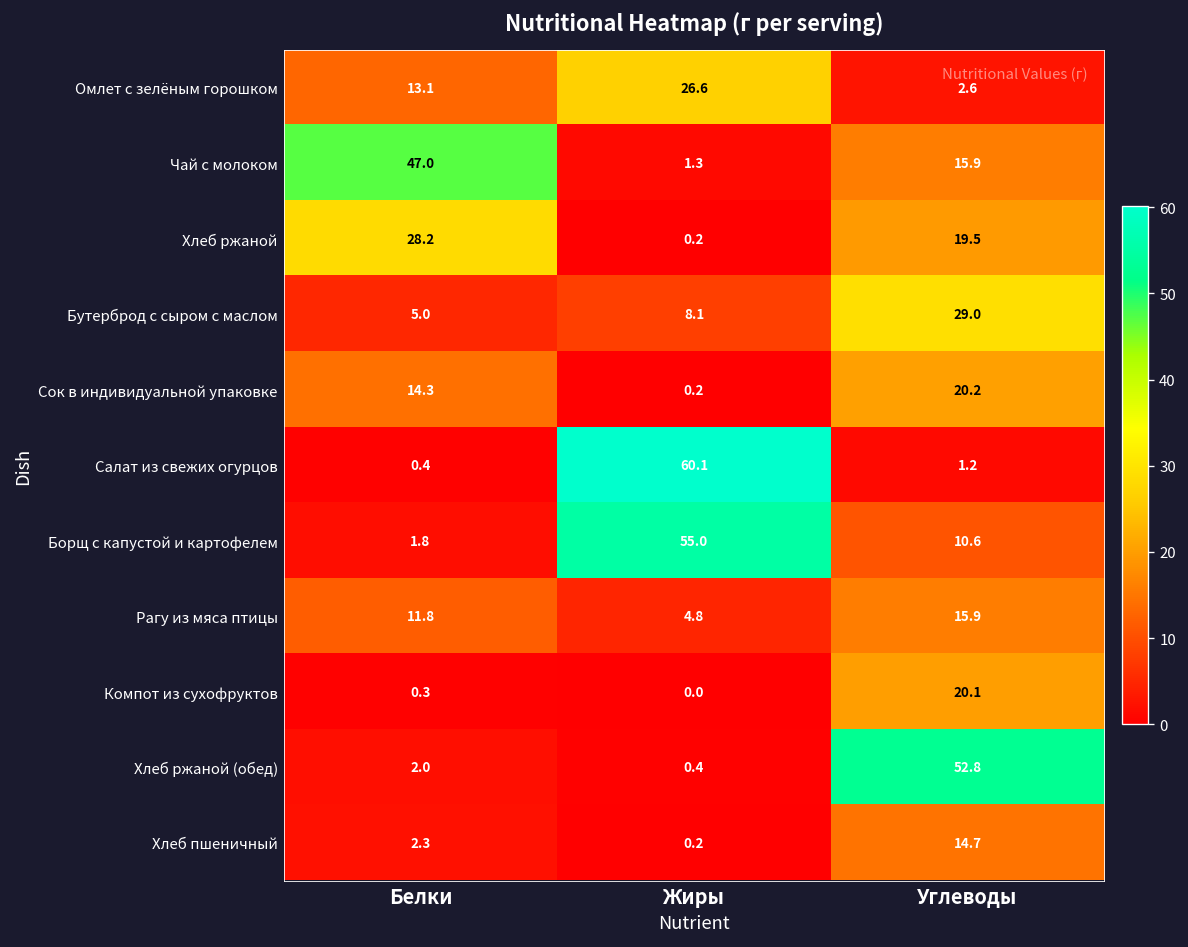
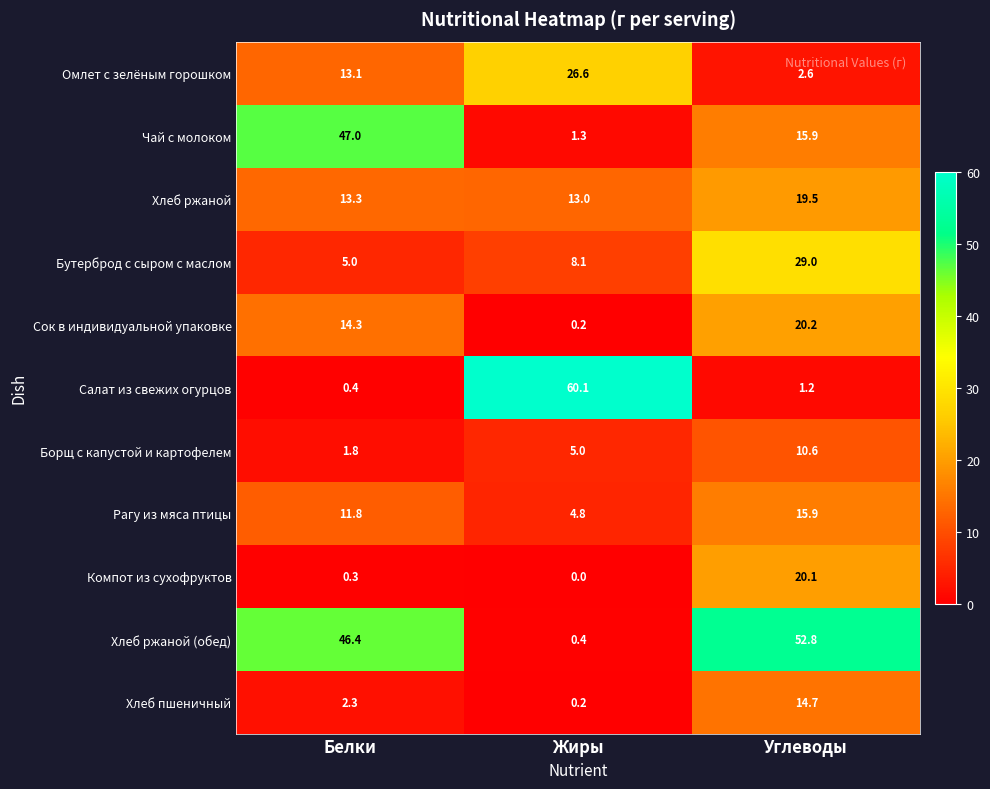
  {
    "Омлет с зелёным горошком": {
      "Белки": 13.1,
      "Жиры": 26.6
    },
    "Чай с молоком": {
      "Белки": 47.0,
      "Жиры": 1.3,
      "Углеводы": 15.9
    },
    "Хлеб ржаной": {
-     "Белки": 28.2,
-     "Жиры": 0.2,
+     "Белки": 13.3,
+     "Жиры": 13.0,
      "Углеводы": 19.5
    },
    "Бутерброд с сыром с маслом": {
      "Белки": 5.0,
      "Жиры": 8.1,
      "Углеводы": 29.0
    },
    "Сок в индивидуальной упаковке": {
      "Белки": 14.3,
      "Жиры": 0.2,
      "Углеводы": 20.2
    },
    "Салат из свежих огурцов": {
      "Белки": 0.4,
      "Жиры": 60.1,
      "Углеводы": 1.2
    },
    "Борщ с капустой и картофелем": {
      "Белки": 1.8,
-     "Жиры": 55.0,
+     "Жиры": 5.0,
      "Углеводы": 10.6
    },
    "Рагу из мяса птицы": {
      "Белки": 11.8,
      "Жиры": 4.8,
      "Углеводы": 15.9
    },
    "Компот из сухофруктов": {
      "Белки": 0.3,
      "Жиры": 0.0,
      "Углеводы": 20.1
    },
    "Хлеб ржаной (обед)": {
-     "Белки": 2.0,
+     "Белки": 46.4,
      "Жиры": 0.4,
      "Углеводы": 52.8
    },
    "Хлеб пшеничный": {
      "Белки": 2.3,
      "Жиры": 0.2,
      "Углеводы": 14.7
    }
  }
